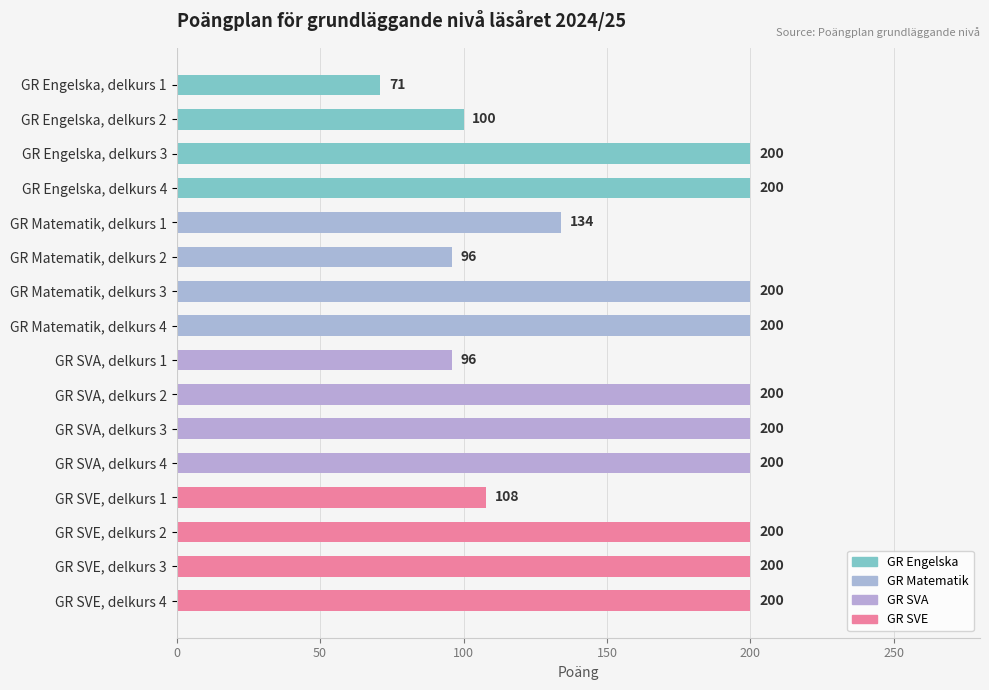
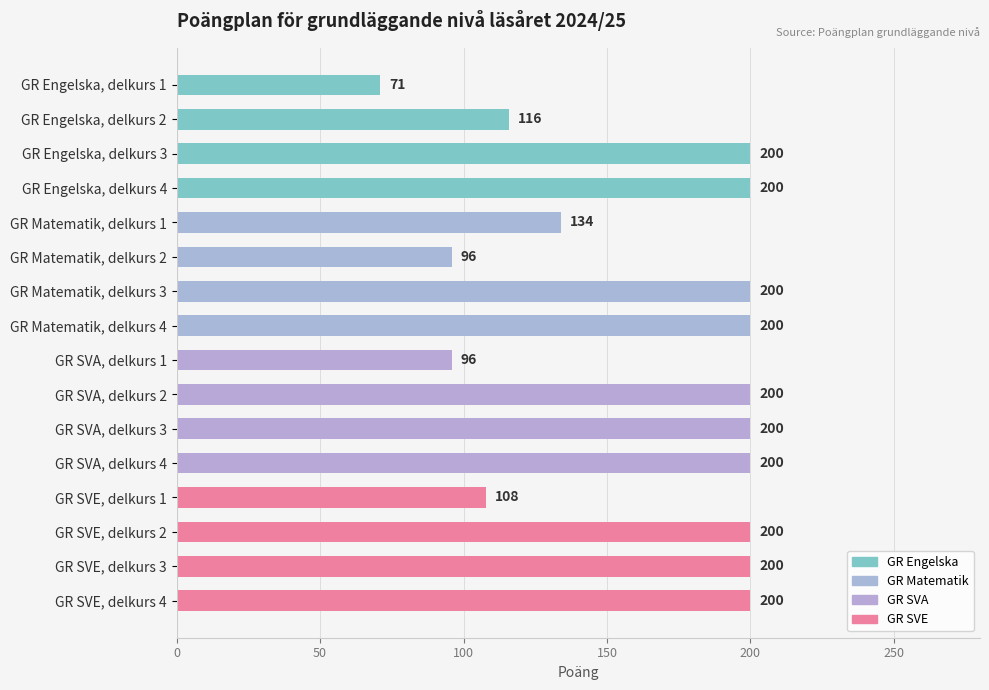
  {
    "GR Engelska, delkurs 1": 71,
-   "GR Engelska, delkurs 2": 100,
+   "GR Engelska, delkurs 2": 116,
    "GR Engelska, delkurs 3": 200,
    "GR Engelska, delkurs 4": 200,
    "GR Matematik, delkurs 1": 134,
    "GR Matematik, delkurs 2": 96,
    "GR Matematik, delkurs 3": 200,
    "GR Matematik, delkurs 4": 200,
    "GR SVA, delkurs 1": 96,
    "GR SVA, delkurs 2": 200,
    "GR SVA, delkurs 3": 200,
    "GR SVA, delkurs 4": 200,
    "GR SVE, delkurs 1": 108,
    "GR SVE, delkurs 2": 200,
    "GR SVE, delkurs 3": 200,
    "GR SVE, delkurs 4": 200
  }
